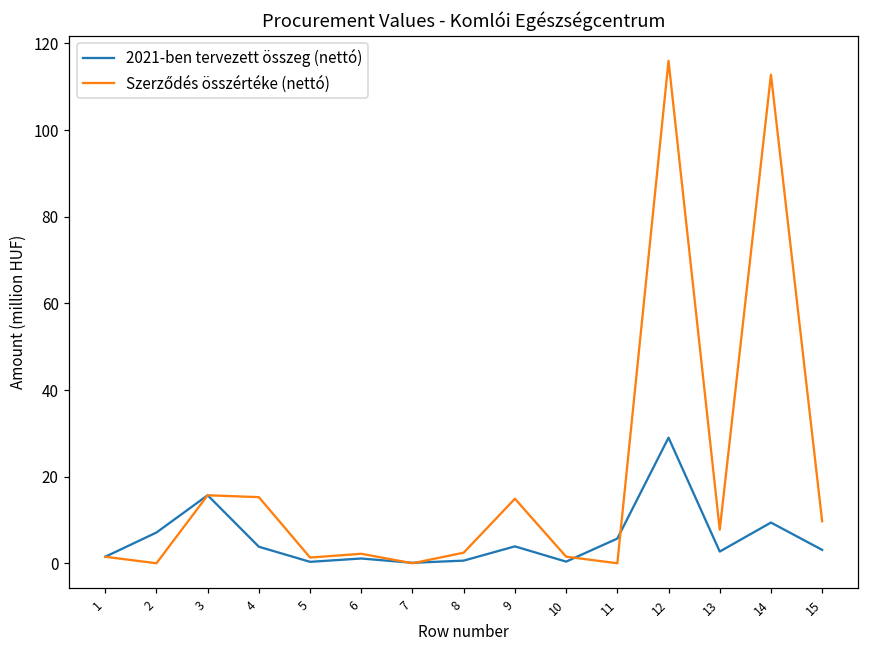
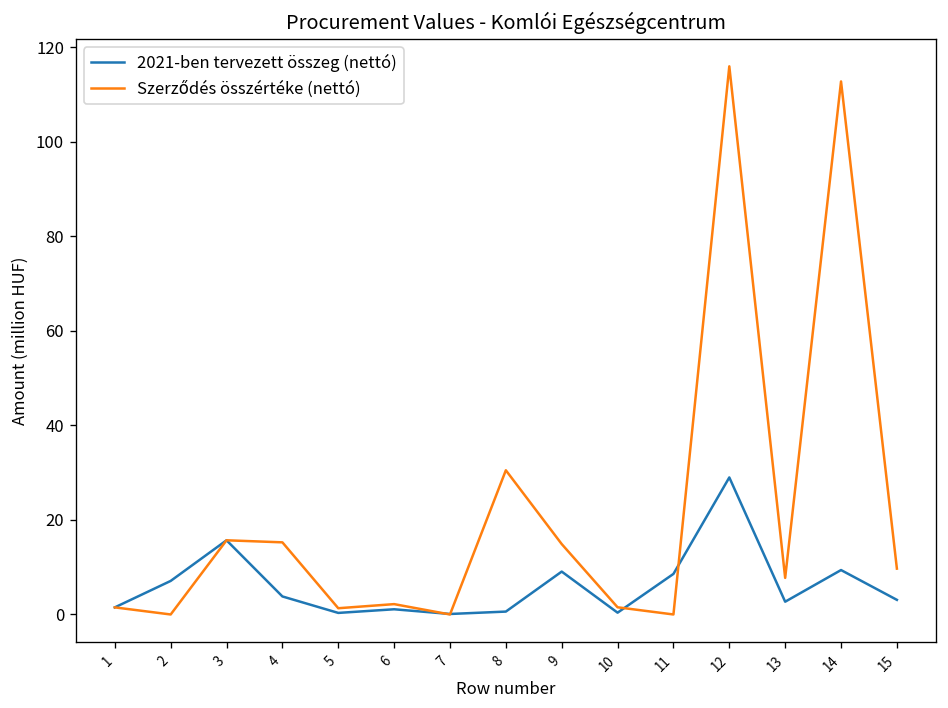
  {
    "2021-ben tervezett összeg (nettó)": {
      "2": 7,
      "4": 4,
      "5": 0,
      "6": 1,
      "8": 1,
-     "9": 4,
+     "9": 9,
      "10": 0,
-     "11": 6,
+     "11": 9,
      "12": 29,
      "13": 3,
      "14": 9,
      "15": 3
    },
    "Szerződés összértéke (nettó)": {
      "2": 0,
      "4": 15,
      "5": 1,
      "6": 2,
-     "8": 2,
+     "8": 31,
      "9": 15,
      "10": 2,
      "11": 0,
      "12": 116,
      "13": 8,
      "14": 113,
      "15": 10
    }
  }
